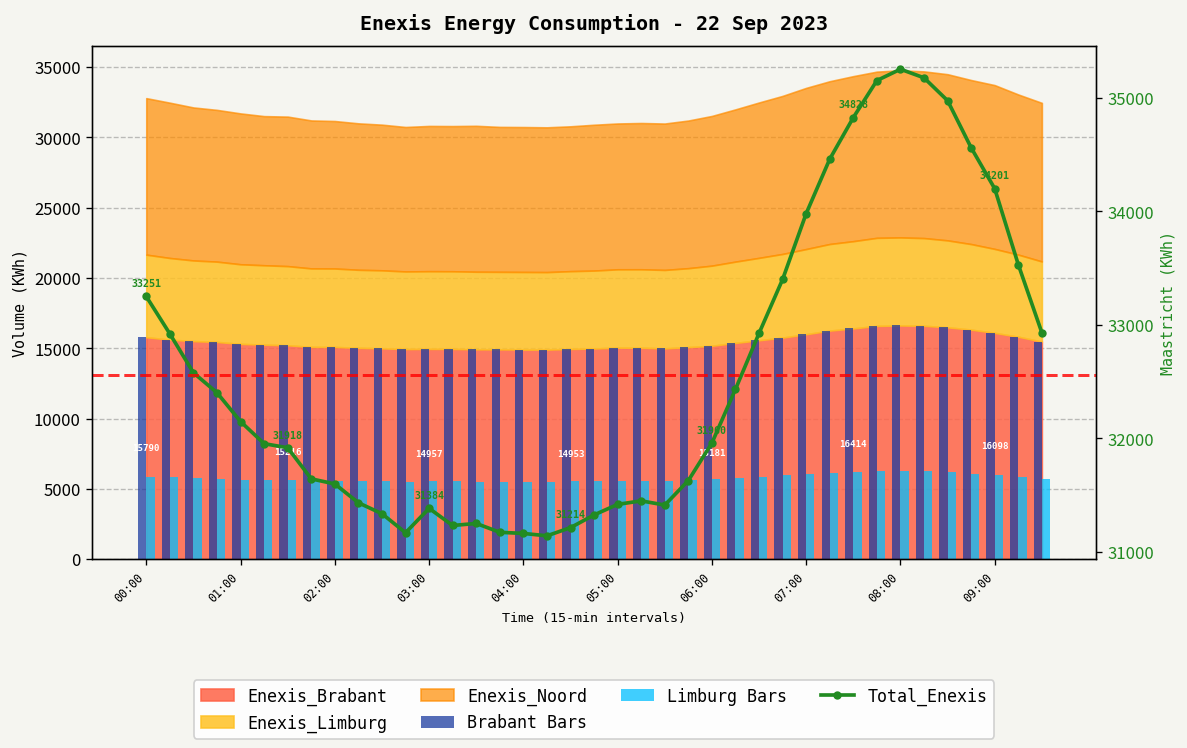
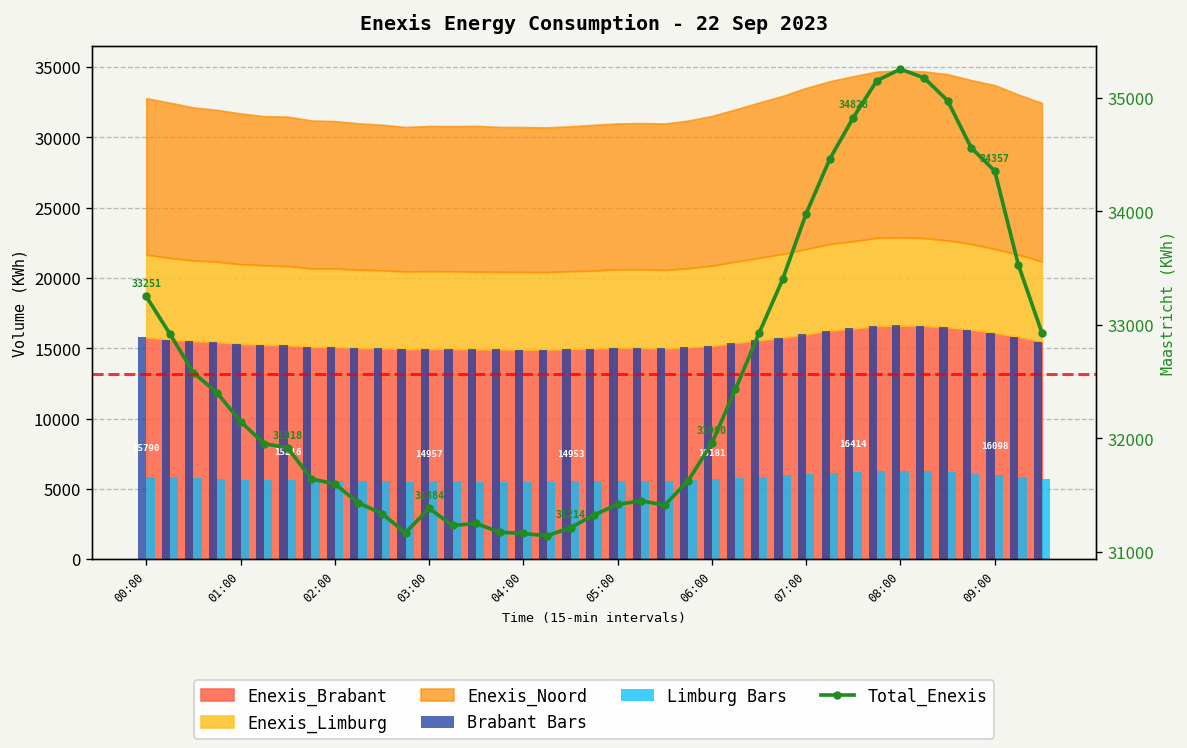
  {
    "Total_Enexis": {
      "00:00": 33251,
      "03:00": 31384,
      "06:00": 31960,
-     "09:00": 34201
+     "09:00": 34357
    }
  }
